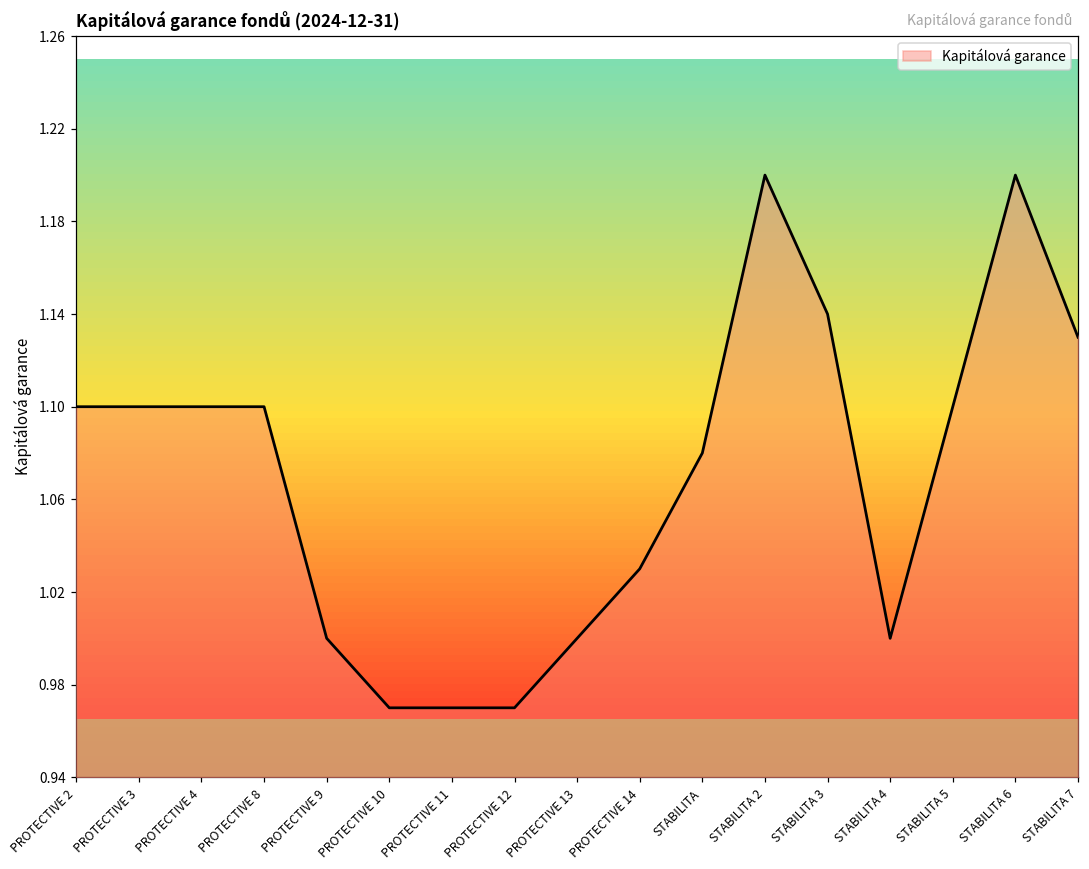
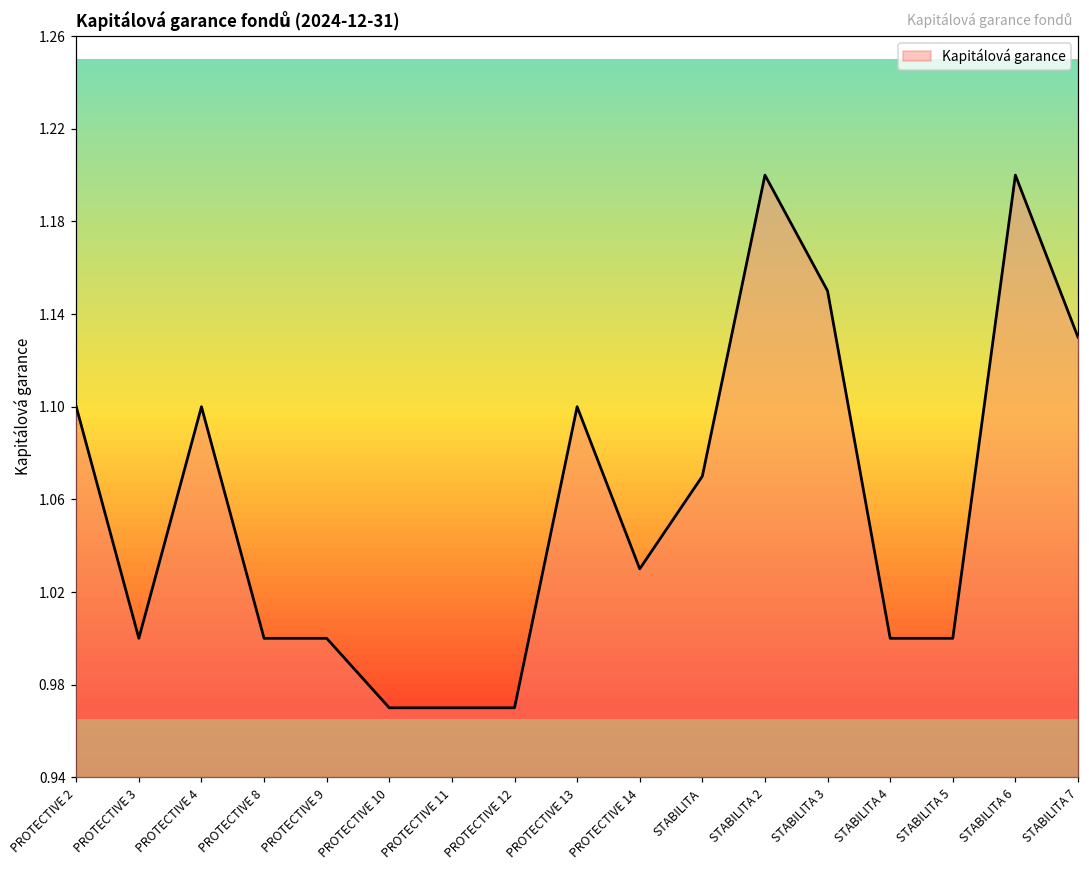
  {
    "PROTECTIVE 2": 1.10,
-   "PROTECTIVE 3": 1.1,
+   "PROTECTIVE 3": 1.0,
    "PROTECTIVE 4": 1.10,
-   "PROTECTIVE 8": 1.1,
+   "PROTECTIVE 8": 1.0,
    "PROTECTIVE 9": 1.00,
    "PROTECTIVE 10": 0.97,
    "PROTECTIVE 11": 0.97,
    "PROTECTIVE 12": 0.97,
-   "PROTECTIVE 13": 1.0,
+   "PROTECTIVE 13": 1.1,
    "PROTECTIVE 14": 1.03,
-   "STABILITA": 1.08,
+   "STABILITA": 1.07,
    "STABILITA 2": 1.20,
-   "STABILITA 3": 1.14,
+   "STABILITA 3": 1.15,
    "STABILITA 4": 1.00,
-   "STABILITA 5": 1.1,
+   "STABILITA 5": 1.0,
    "STABILITA 6": 1.20,
    "STABILITA 7": 1.13
  }
